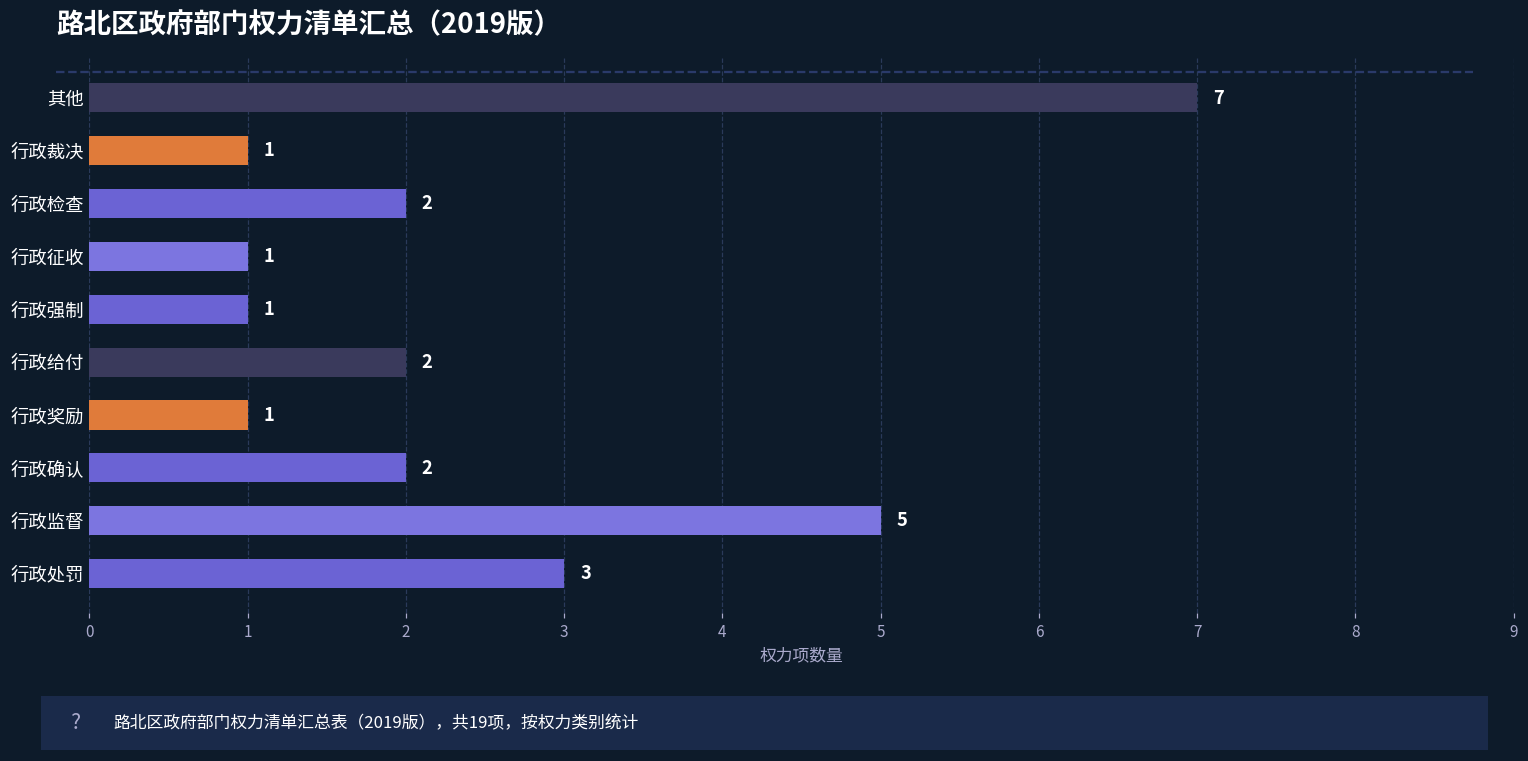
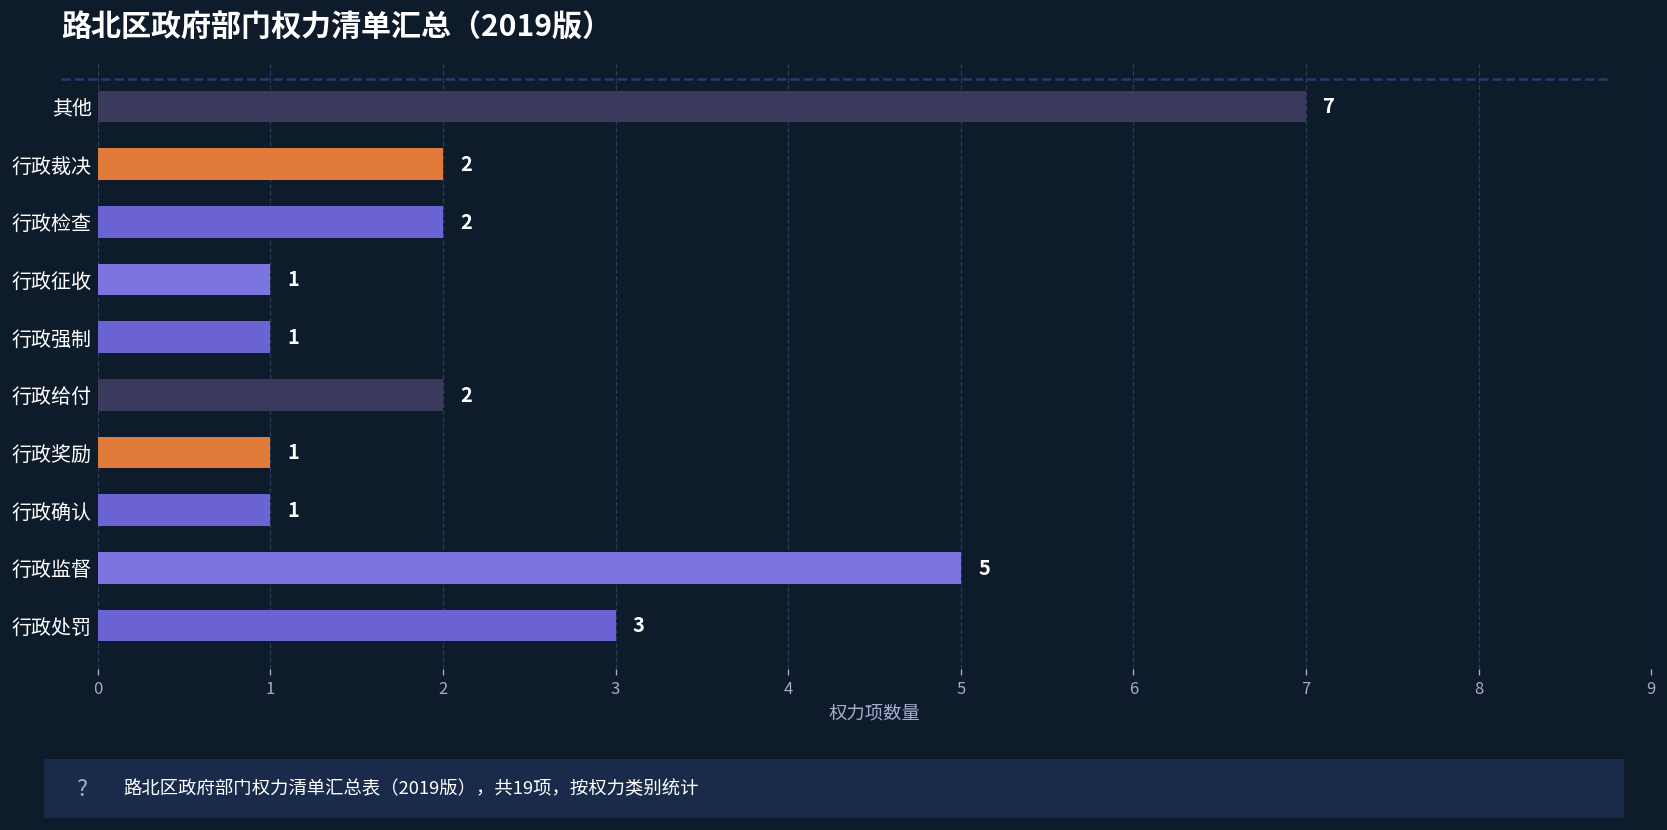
  {
    "其他": 7,
-   "行政裁决": 1,
+   "行政裁决": 2,
    "行政检查": 2,
    "行政征收": 1,
    "行政强制": 1,
    "行政给付": 2,
    "行政奖励": 1,
-   "行政确认": 2,
+   "行政确认": 1,
    "行政监督": 5,
    "行政处罚": 3
  }
